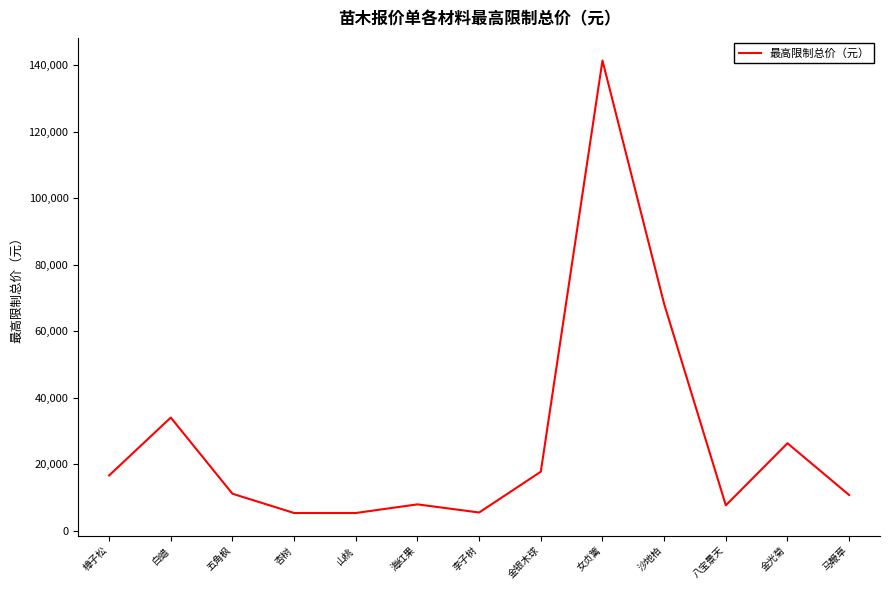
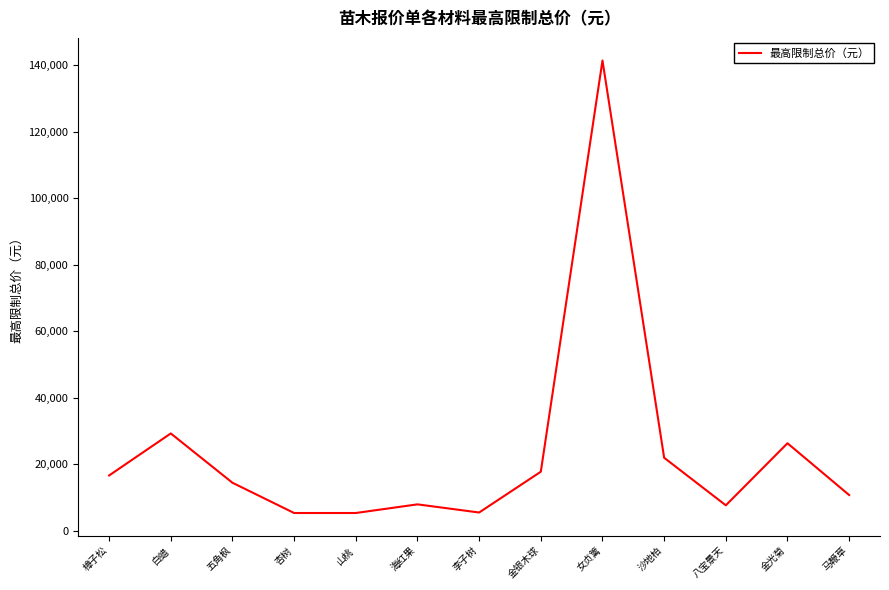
  {
    "樟子松": "17,000",
-   "白蜡": "34,000",
-   "五角枫": "11,000",
+   "白蜡": "29,000",
+   "五角枫": "15,000",
    "杏树": "5,000",
    "山桃": "5,000",
    "海红果": "8,000",
    "李子树": "6,000",
    "金银木球": "18,000",
    "女贞篱": "141,000",
-   "沙地柏": "68,000",
+   "沙地柏": "22,000",
    "八宝景天": "8,000",
    "金光菊": "26,000",
    "马鞭草": "11,000"
  }
